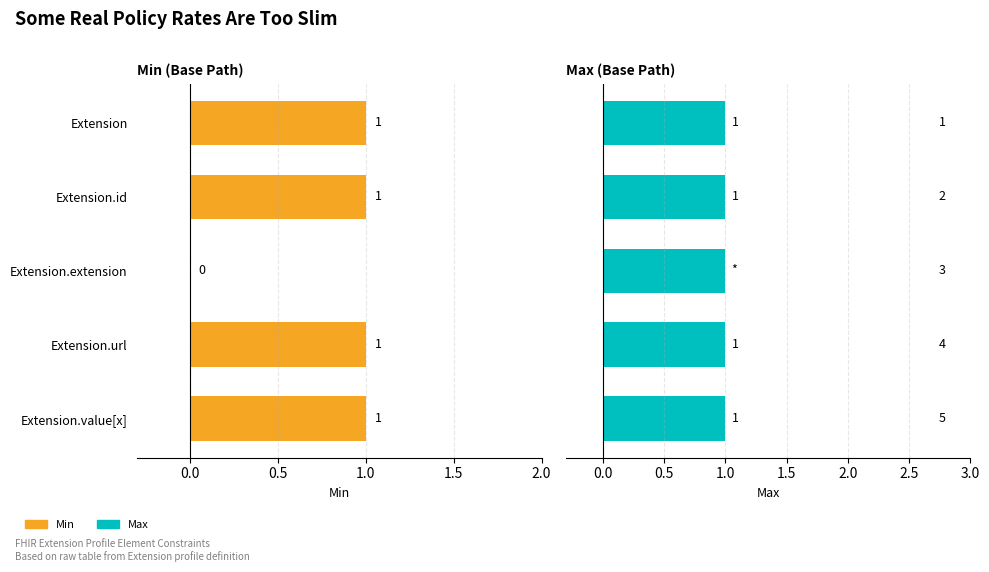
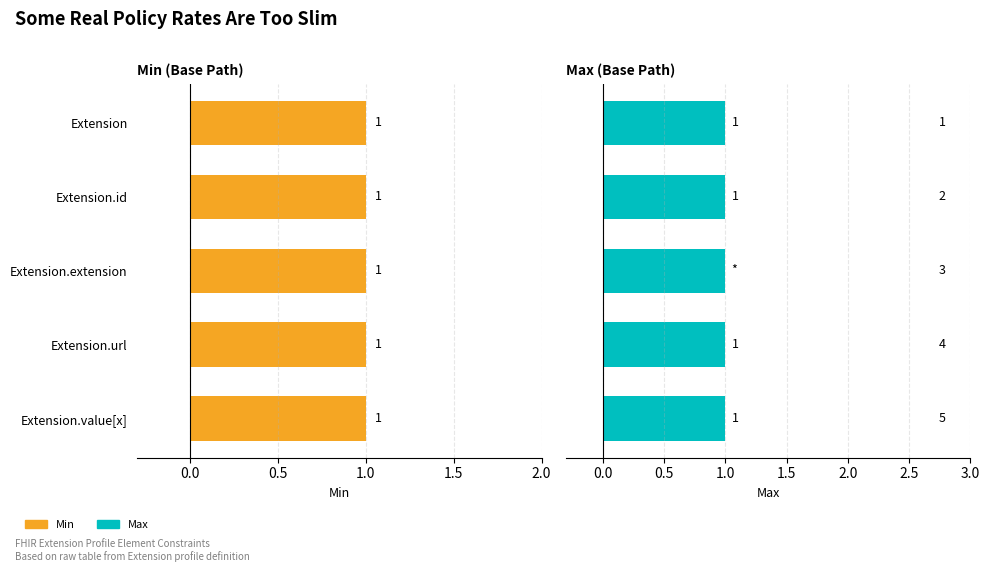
  {
    "Min (Base Path)": {
      "Extension": 1,
      "Extension.id": 1,
-     "Extension.extension": 0,
+     "Extension.extension": 1,
      "Extension.url": 1,
      "Extension.value[x]": 1
    }
  }
